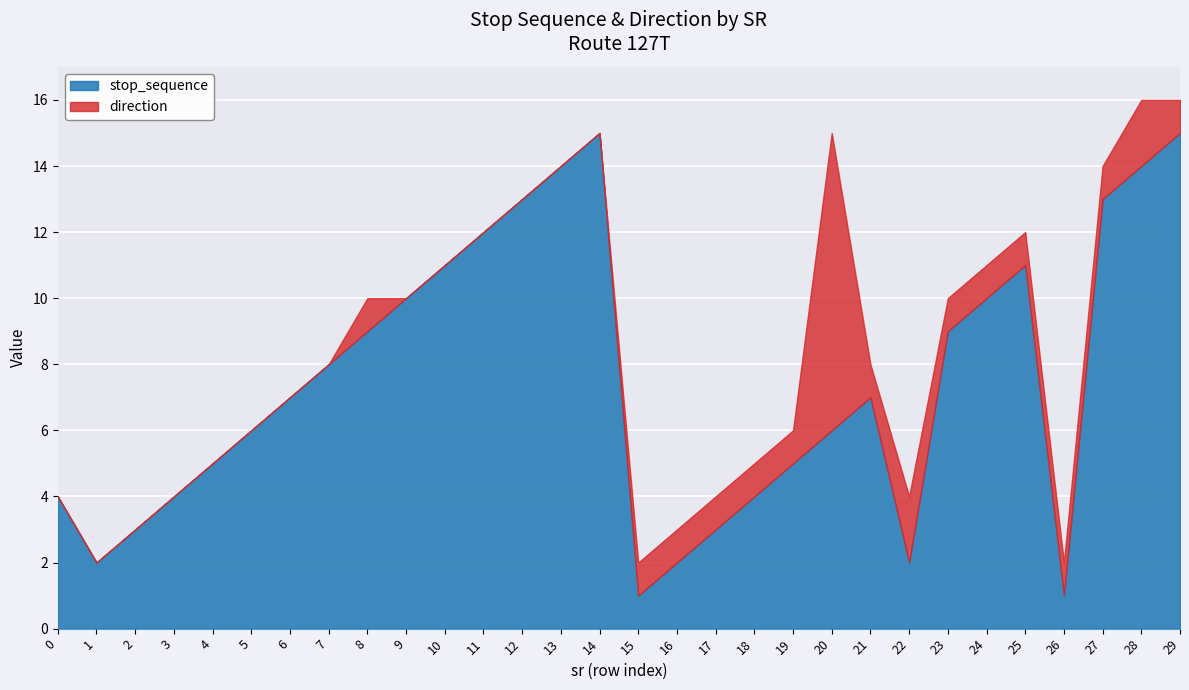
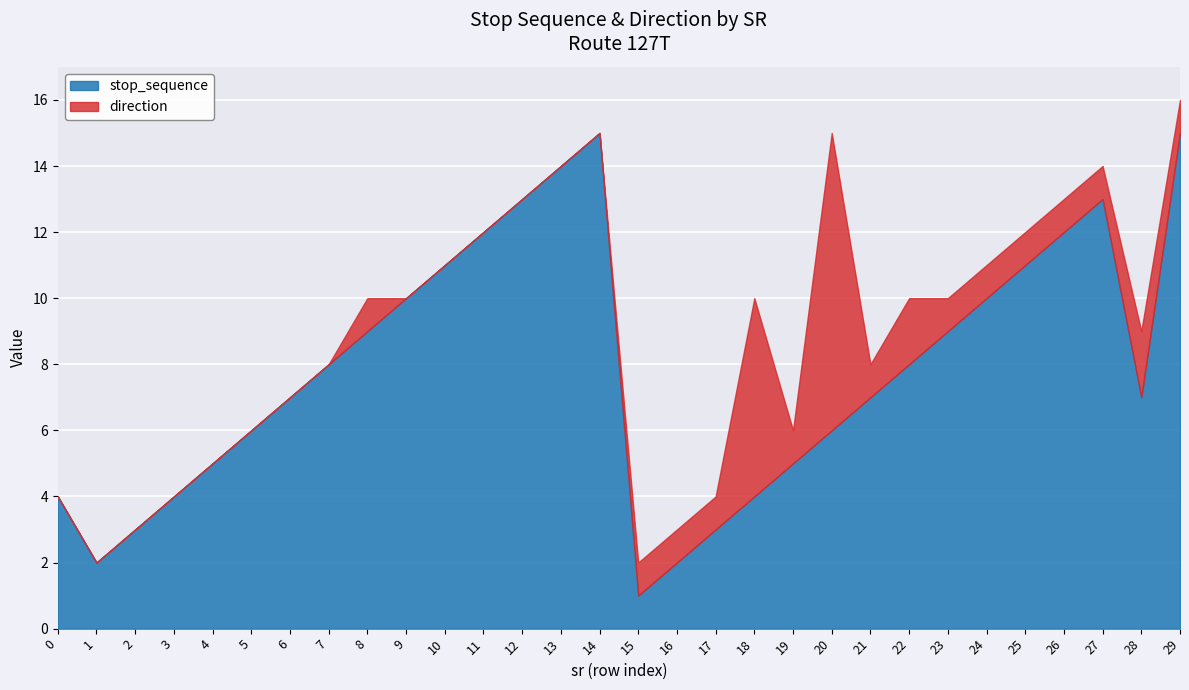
  {
    "stop_sequence": {
      "8": 9,
      "15": 1,
      "16": 2,
      "17": 3,
      "18": 4,
      "19": 5,
      "20": 6,
      "21": 7,
-     "22": 2,
+     "22": 8,
      "23": 9,
      "24": 10,
      "25": 11,
-     "26": 1,
+     "26": 12,
      "27": 13,
-     "28": 14,
+     "28": 7,
      "29": 15
    },
    "direction": {
      "8": 1,
      "15": 1,
      "16": 1,
      "17": 1,
-     "18": 1,
+     "18": 6,
      "19": 1,
      "20": 9,
      "21": 1,
      "22": 2,
      "23": 1,
      "24": 1,
      "25": 1,
      "26": 1,
      "27": 1,
      "28": 2,
      "29": 1
    }
  }
